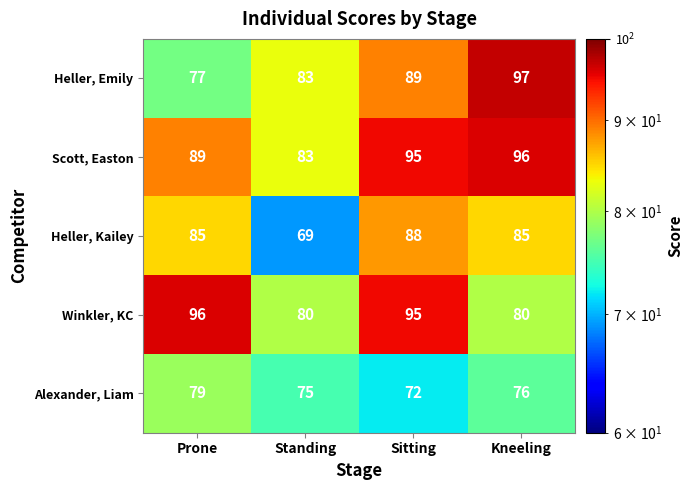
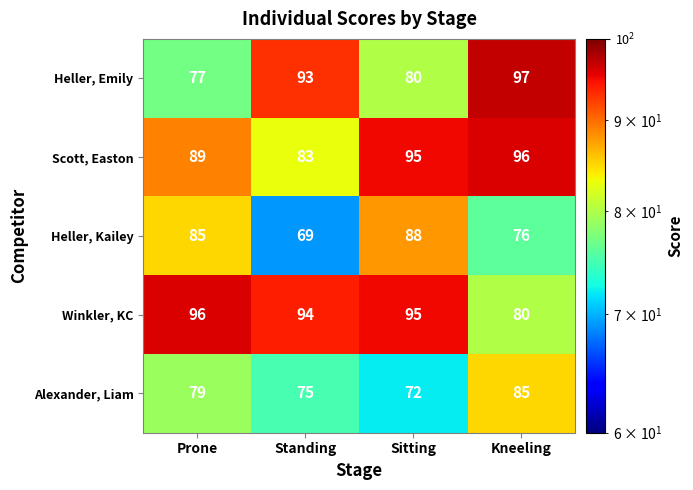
  {
    "Heller, Emily": {
      "Prone": 77,
-     "Standing": 83,
-     "Sitting": 89,
+     "Standing": 93,
+     "Sitting": 80,
      "Kneeling": 97
    },
    "Scott, Easton": {
      "Prone": 89,
      "Standing": 83,
      "Sitting": 95,
      "Kneeling": 96
    },
    "Heller, Kailey": {
      "Prone": 85,
      "Standing": 69,
      "Sitting": 88,
-     "Kneeling": 85
+     "Kneeling": 76
    },
    "Winkler, KC": {
      "Prone": 96,
-     "Standing": 80,
+     "Standing": 94,
      "Sitting": 95,
      "Kneeling": 80
    },
    "Alexander, Liam": {
      "Prone": 79,
      "Standing": 75,
      "Sitting": 72,
-     "Kneeling": 76
+     "Kneeling": 85
    }
  }
